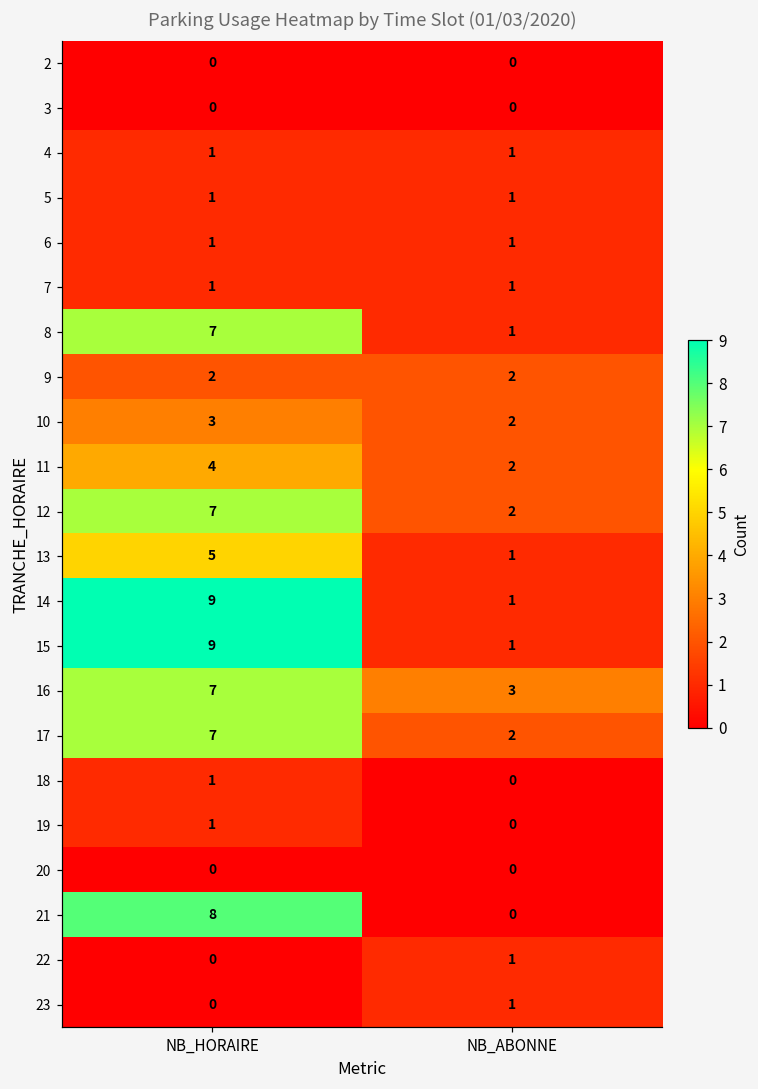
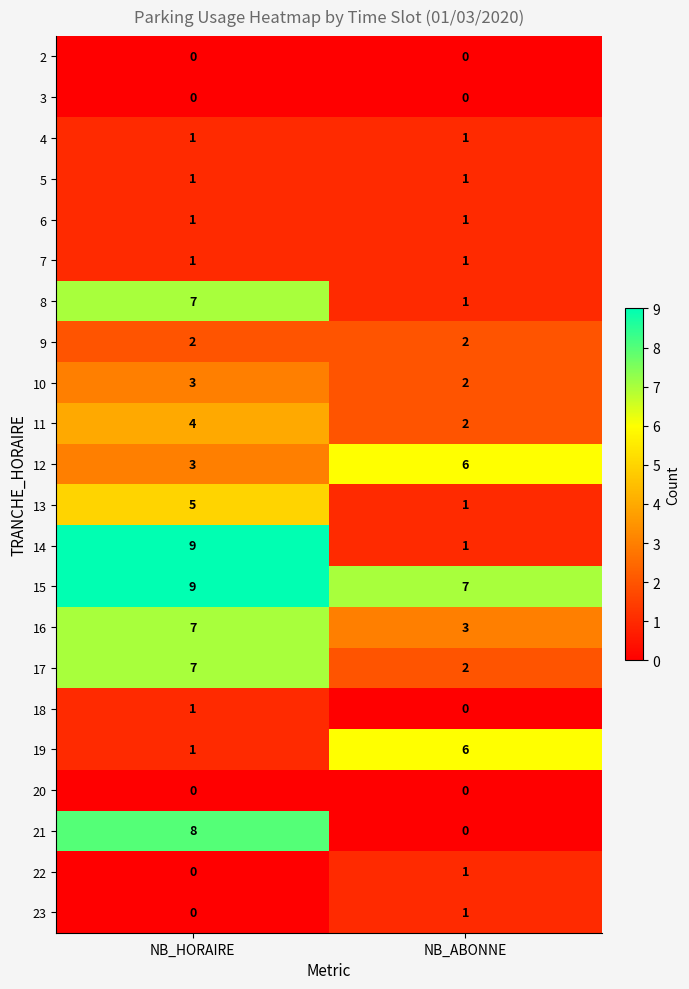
  {
    "2": {
      "NB_HORAIRE": 0,
      "NB_ABONNE": 0
    },
    "3": {
      "NB_HORAIRE": 0,
      "NB_ABONNE": 0
    },
    "4": {
      "NB_HORAIRE": 1,
      "NB_ABONNE": 1
    },
    "5": {
      "NB_HORAIRE": 1,
      "NB_ABONNE": 1
    },
    "6": {
      "NB_HORAIRE": 1,
      "NB_ABONNE": 1
    },
    "7": {
      "NB_HORAIRE": 1,
      "NB_ABONNE": 1
    },
    "8": {
      "NB_HORAIRE": 7,
      "NB_ABONNE": 1
    },
    "9": {
      "NB_HORAIRE": 2,
      "NB_ABONNE": 2
    },
    "10": {
      "NB_HORAIRE": 3,
      "NB_ABONNE": 2
    },
    "11": {
      "NB_HORAIRE": 4,
      "NB_ABONNE": 2
    },
    "12": {
-     "NB_HORAIRE": 7,
-     "NB_ABONNE": 2
+     "NB_HORAIRE": 3,
+     "NB_ABONNE": 6
    },
    "13": {
      "NB_HORAIRE": 5,
      "NB_ABONNE": 1
    },
    "14": {
      "NB_HORAIRE": 9,
      "NB_ABONNE": 1
    },
    "15": {
      "NB_HORAIRE": 9,
-     "NB_ABONNE": 1
+     "NB_ABONNE": 7
    },
    "16": {
      "NB_HORAIRE": 7,
      "NB_ABONNE": 3
    },
    "17": {
      "NB_HORAIRE": 7,
      "NB_ABONNE": 2
    },
    "18": {
      "NB_HORAIRE": 1,
      "NB_ABONNE": 0
    },
    "19": {
      "NB_HORAIRE": 1,
-     "NB_ABONNE": 0
+     "NB_ABONNE": 6
    },
    "20": {
      "NB_HORAIRE": 0,
      "NB_ABONNE": 0
    },
    "21": {
      "NB_HORAIRE": 8,
      "NB_ABONNE": 0
    },
    "22": {
      "NB_HORAIRE": 0,
      "NB_ABONNE": 1
    },
    "23": {
      "NB_HORAIRE": 0,
      "NB_ABONNE": 1
    }
  }
